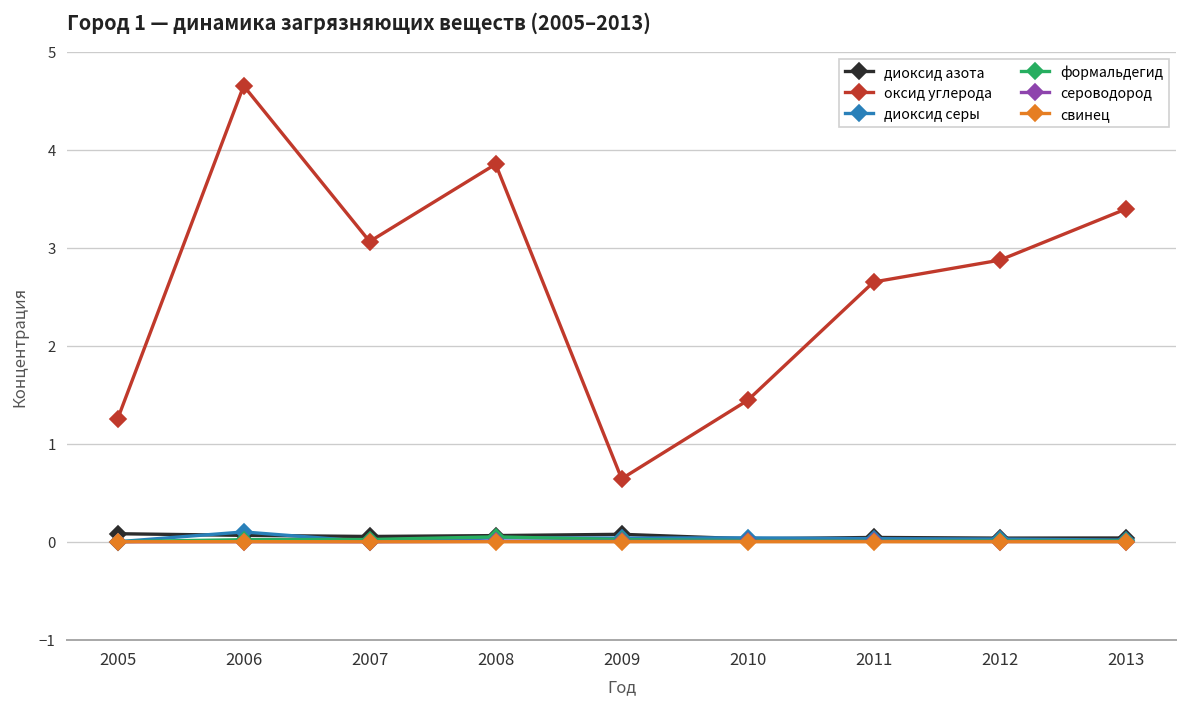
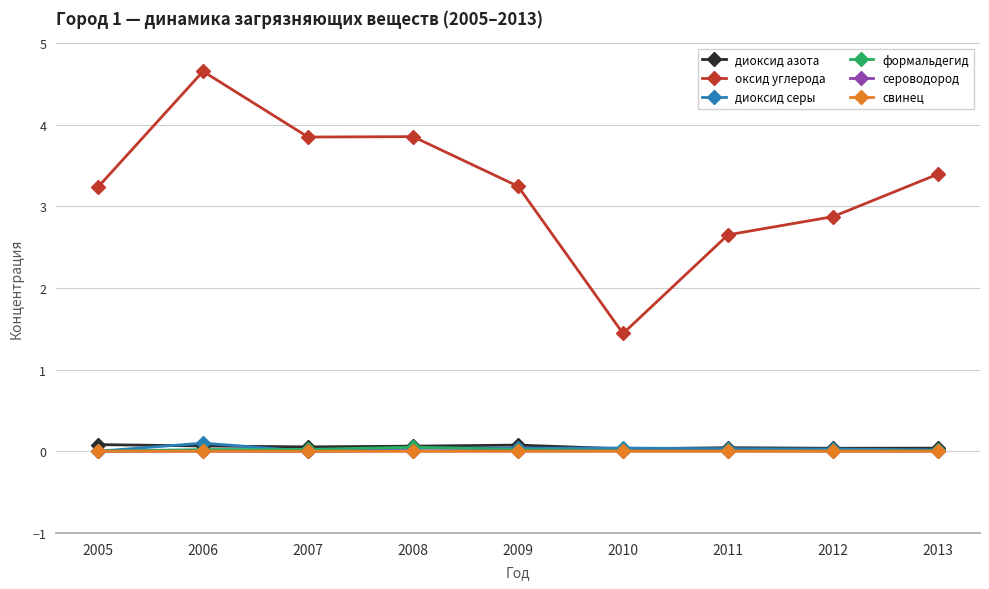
  {
    "диоксид азота": {
      "2005": 0.1,
      "2006": 0.1,
      "2009": 0.1
    },
    "оксид углерода": {
-     "2005": 1.3,
+     "2005": 3.2,
      "2006": 4.7,
-     "2007": 3.1,
+     "2007": 3.8,
      "2008": 3.9,
-     "2009": 0.6,
+     "2009": 3.2,
      "2010": 1.4,
      "2011": 2.7,
      "2012": 2.9,
      "2013": 3.4
    },
    "диоксид серы": {
      "2006": 0.1
    },
    "свинец": {
      "2008": 0.0
    }
  }
